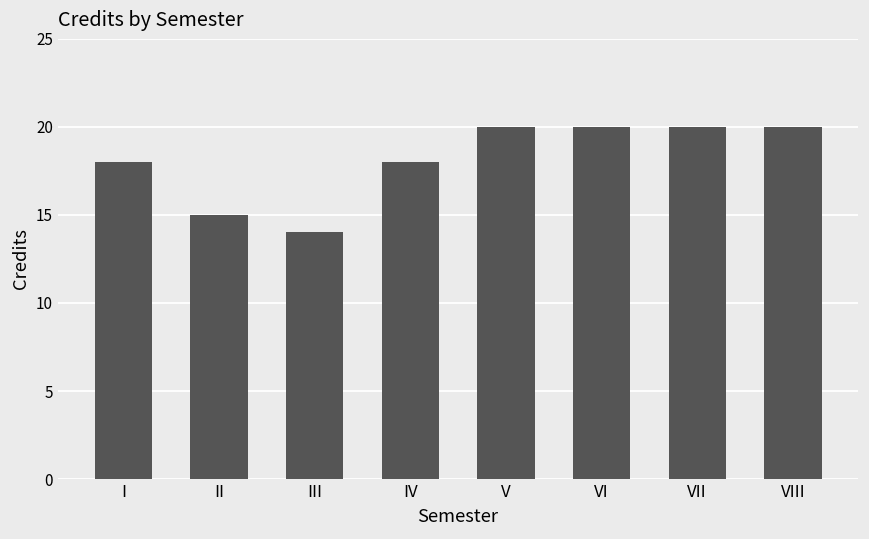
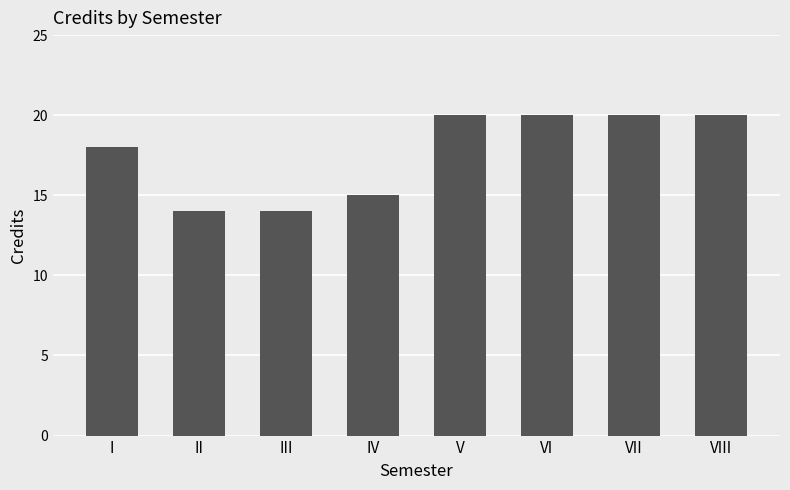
  {
    "I": 18,
-   "II": 15,
+   "II": 14,
    "III": 14,
-   "IV": 18,
+   "IV": 15,
    "V": 20,
    "VI": 20,
    "VII": 20,
    "VIII": 20
  }
